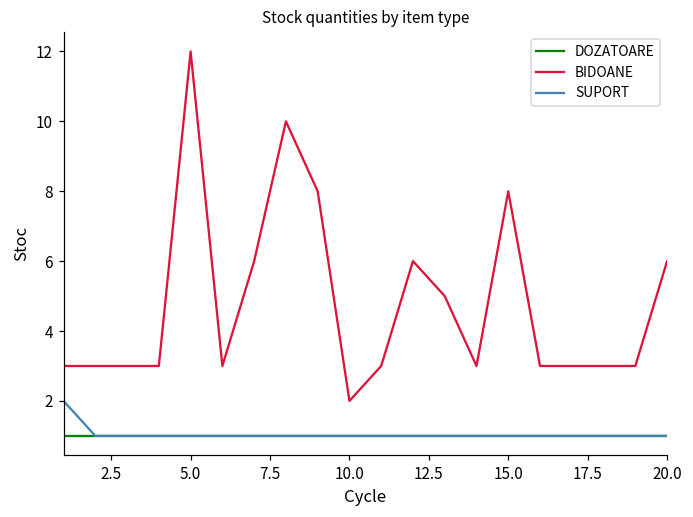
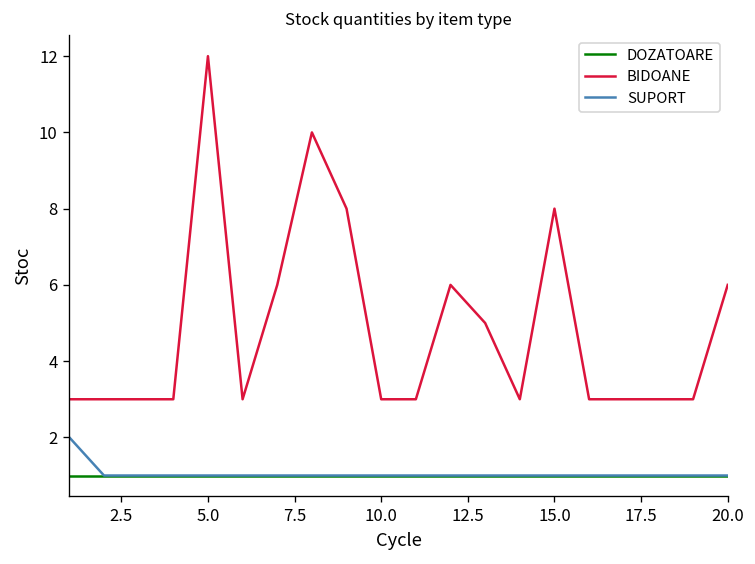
  {
    "BIDOANE": {
      "5.0": 12,
-     "10.0": 2,
+     "10.0": 3,
      "15.0": 8,
      "20.0": 6
    }
  }
